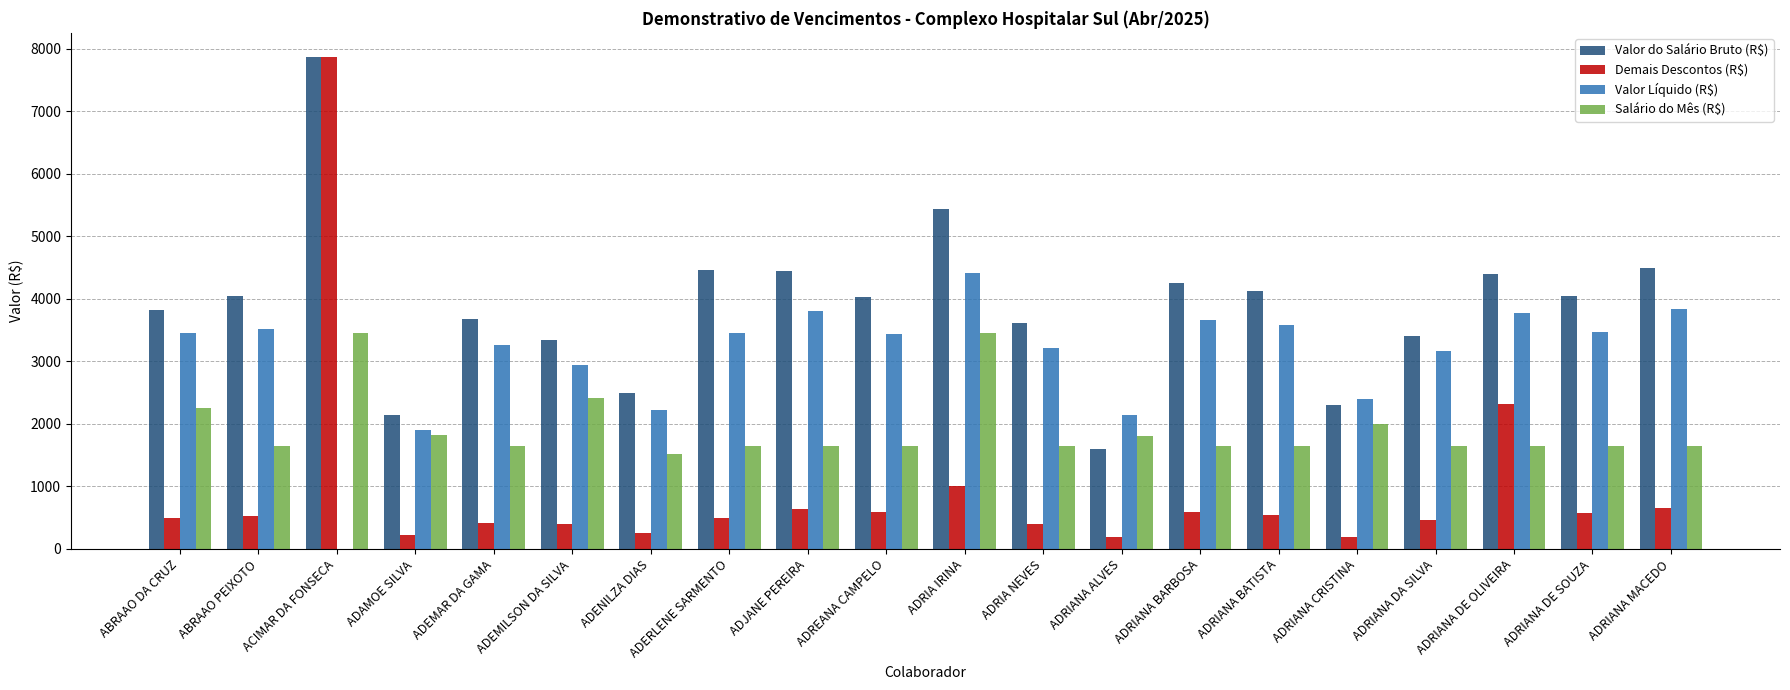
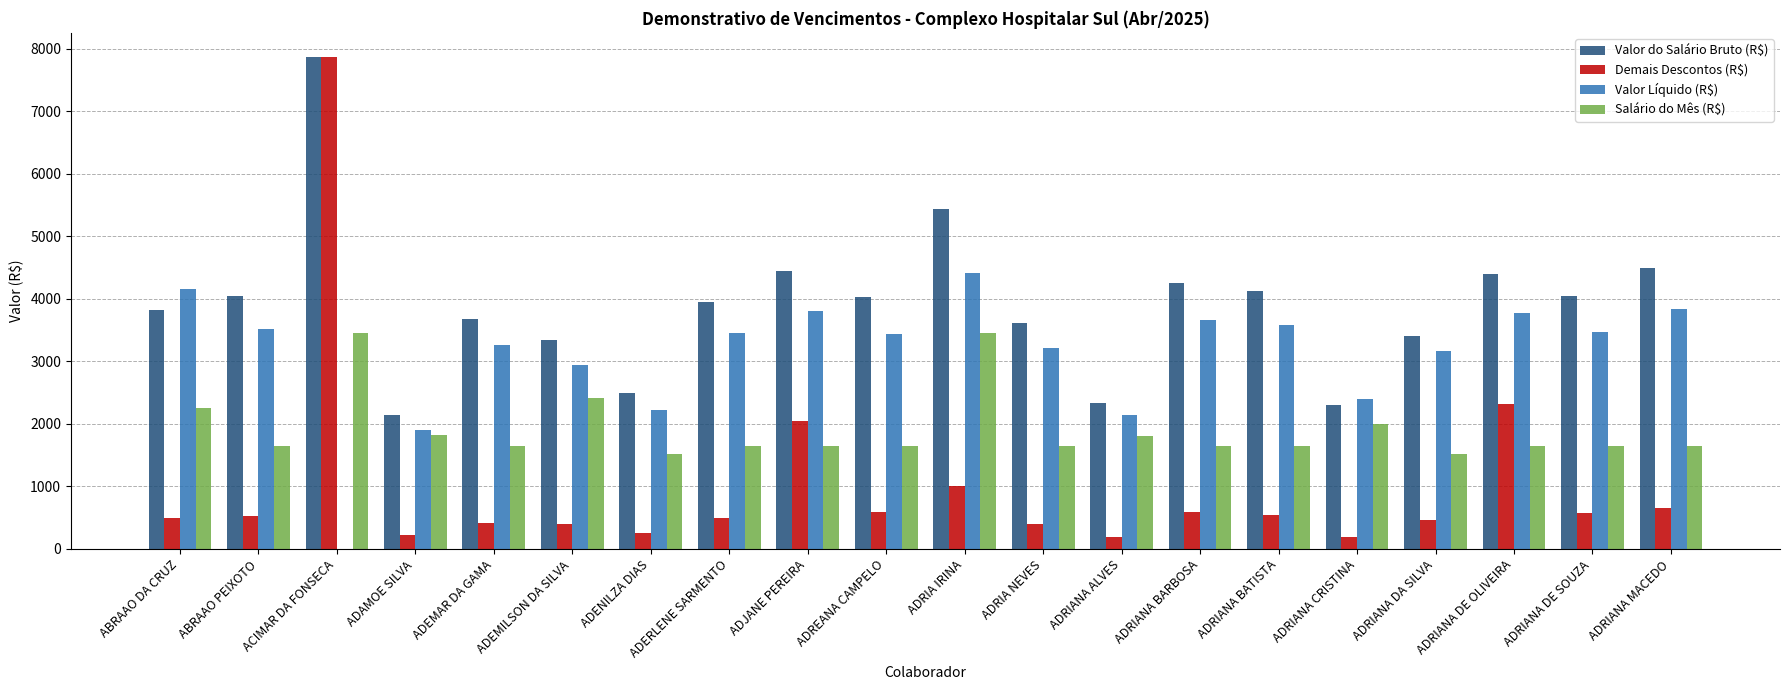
  {
    "Valor do Salário Bruto (R$)": {
      "ABRAAO DA CRUZ": 3800,
      "ABRAAO PEIXOTO": 4000,
      "ACIMAR DA FONSECA": 7900,
      "ADAMOE SILVA": 2100,
      "ADEMAR DA GAMA": 3700,
      "ADEMILSON DA SILVA": 3300,
      "ADENILZA DIAS": 2500,
-     "ADERLENE SARMENTO": 4500,
+     "ADERLENE SARMENTO": 4000,
      "ADJANE PEREIRA": 4400,
      "ADREANA CAMPELO": 4000,
      "ADRIA IRINA": 5400,
      "ADRIA NEVES": 3600,
-     "ADRIANA ALVES": 1600,
+     "ADRIANA ALVES": 2300,
      "ADRIANA BARBOSA": 4300,
      "ADRIANA BATISTA": 4100,
      "ADRIANA CRISTINA": 2300,
      "ADRIANA DA SILVA": 3400,
      "ADRIANA DE OLIVEIRA": 4400,
      "ADRIANA DE SOUZA": 4000,
      "ADRIANA MACEDO": 4500
    },
    "Demais Descontos (R$)": {
      "ABRAAO DA CRUZ": 500,
      "ABRAAO PEIXOTO": 500,
      "ACIMAR DA FONSECA": 7900,
      "ADAMOE SILVA": 200,
      "ADEMAR DA GAMA": 400,
      "ADEMILSON DA SILVA": 400,
      "ADENILZA DIAS": 300,
      "ADERLENE SARMENTO": 500,
-     "ADJANE PEREIRA": 600,
+     "ADJANE PEREIRA": 2000,
      "ADREANA CAMPELO": 600,
      "ADRIA IRINA": 1000,
      "ADRIA NEVES": 400,
      "ADRIANA ALVES": 200,
      "ADRIANA BARBOSA": 600,
      "ADRIANA BATISTA": 500,
      "ADRIANA CRISTINA": 200,
      "ADRIANA DA SILVA": 500,
      "ADRIANA DE OLIVEIRA": 2300,
      "ADRIANA DE SOUZA": 600,
      "ADRIANA MACEDO": 700
    },
    "Valor Líquido (R$)": {
-     "ABRAAO DA CRUZ": 3500,
+     "ABRAAO DA CRUZ": 4200,
      "ABRAAO PEIXOTO": 3500,
      "ACIMAR DA FONSECA": 0,
      "ADAMOE SILVA": 1900,
      "ADEMAR DA GAMA": 3300,
      "ADEMILSON DA SILVA": 2900,
      "ADENILZA DIAS": 2200,
      "ADERLENE SARMENTO": 3500,
      "ADJANE PEREIRA": 3800,
      "ADREANA CAMPELO": 3400,
      "ADRIA IRINA": 4400,
      "ADRIA NEVES": 3200,
      "ADRIANA ALVES": 2100,
      "ADRIANA BARBOSA": 3700,
      "ADRIANA BATISTA": 3600,
      "ADRIANA CRISTINA": 2400,
      "ADRIANA DA SILVA": 3200,
      "ADRIANA DE OLIVEIRA": 3800,
      "ADRIANA DE SOUZA": 3500,
      "ADRIANA MACEDO": 3800
    },
    "Salário do Mês (R$)": {
      "ABRAAO DA CRUZ": 2300,
      "ABRAAO PEIXOTO": 1700,
      "ACIMAR DA FONSECA": 3500,
      "ADAMOE SILVA": 1800,
      "ADEMAR DA GAMA": 1700,
      "ADEMILSON DA SILVA": 2400,
      "ADENILZA DIAS": 1500,
      "ADERLENE SARMENTO": 1700,
      "ADJANE PEREIRA": 1700,
      "ADREANA CAMPELO": 1700,
      "ADRIA IRINA": 3500,
      "ADRIA NEVES": 1700,
      "ADRIANA ALVES": 1800,
      "ADRIANA BARBOSA": 1700,
      "ADRIANA BATISTA": 1700,
      "ADRIANA CRISTINA": 2000,
-     "ADRIANA DA SILVA": 1700,
+     "ADRIANA DA SILVA": 1500,
      "ADRIANA DE OLIVEIRA": 1700,
      "ADRIANA DE SOUZA": 1700,
      "ADRIANA MACEDO": 1700
    }
  }
